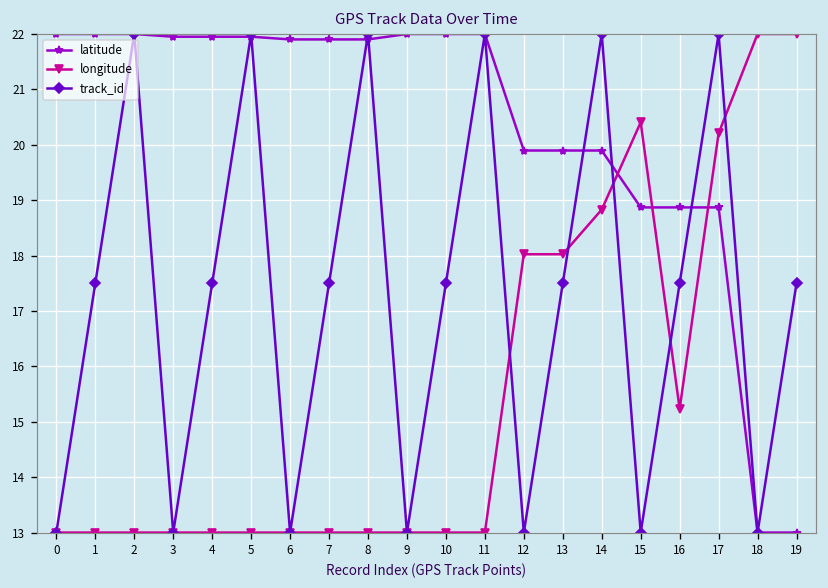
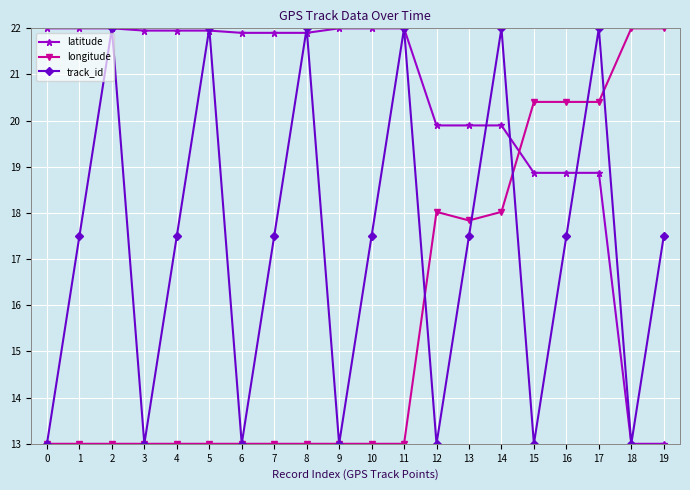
  {
    "longitude": {
      "1": 13.0,
      "2": 13.0,
      "4": 13.0,
      "5": 13.0,
      "7": 13.0,
      "8": 13.0,
      "10": 13.0,
      "11": 13.0,
      "12": 18.0,
-     "13": 18.0,
-     "14": 18.8,
+     "13": 17.8,
+     "14": 18.0,
      "15": 20.4,
-     "16": 15.2,
-     "17": 20.2,
+     "16": 20.4,
+     "17": 20.4,
      "18": 22.0,
      "19": 22.0
    }
  }
